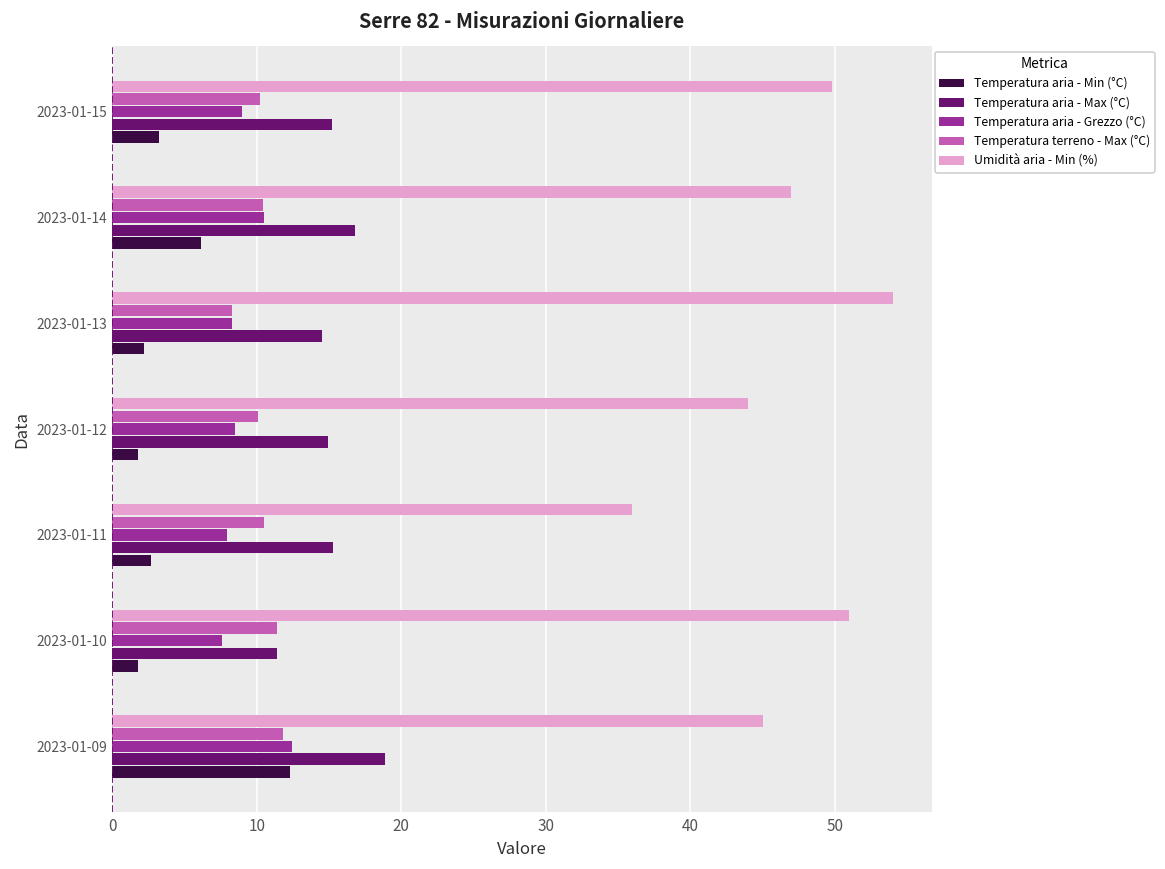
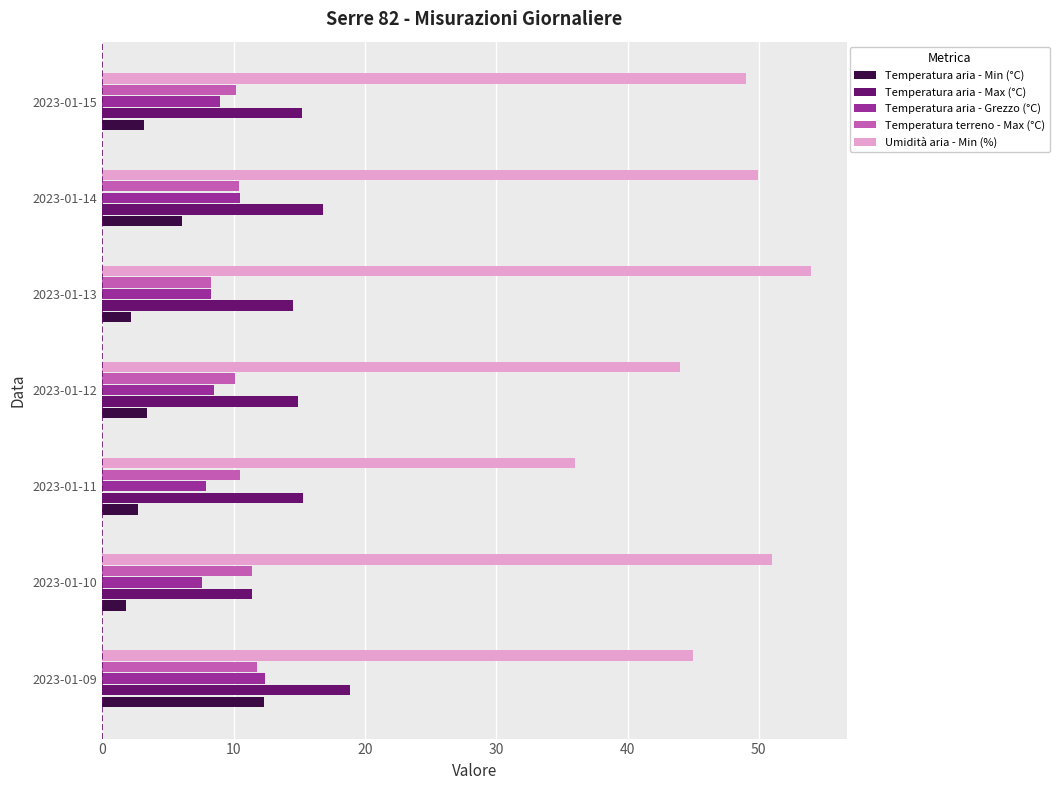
  {
    "Temperatura aria - Min (°C)": {
      "2023-01-15": 3.2,
      "2023-01-14": 6.1,
      "2023-01-13": 2.2,
-     "2023-01-12": 1.8,
+     "2023-01-12": 3.4,
      "2023-01-11": 2.7,
      "2023-01-10": 1.8,
      "2023-01-09": 12.3
    },
    "Temperatura aria - Max (°C)": {
      "2023-01-15": 15.2,
      "2023-01-14": 16.8,
      "2023-01-13": 14.5,
      "2023-01-12": 14.9,
      "2023-01-11": 15.3,
      "2023-01-10": 11.4,
      "2023-01-09": 18.9
    },
    "Temperatura aria - Grezzo (°C)": {
      "2023-01-15": 9.0,
      "2023-01-14": 10.5,
      "2023-01-13": 8.3,
      "2023-01-12": 8.5,
      "2023-01-11": 7.9,
      "2023-01-10": 7.6,
      "2023-01-09": 12.4
    },
    "Temperatura terreno - Max (°C)": {
      "2023-01-15": 10.2,
      "2023-01-14": 10.4,
      "2023-01-13": 8.3,
      "2023-01-12": 10.1,
      "2023-01-11": 10.5,
      "2023-01-10": 11.4,
      "2023-01-09": 11.8
    },
    "Umidità aria - Min (%)": {
-     "2023-01-15": 49.8,
-     "2023-01-14": 47.0,
+     "2023-01-15": 49.0,
+     "2023-01-14": 49.9,
      "2023-01-13": 54.0,
      "2023-01-12": 44.0,
      "2023-01-11": 36.0,
      "2023-01-10": 51.0,
      "2023-01-09": 45.0
    }
  }
